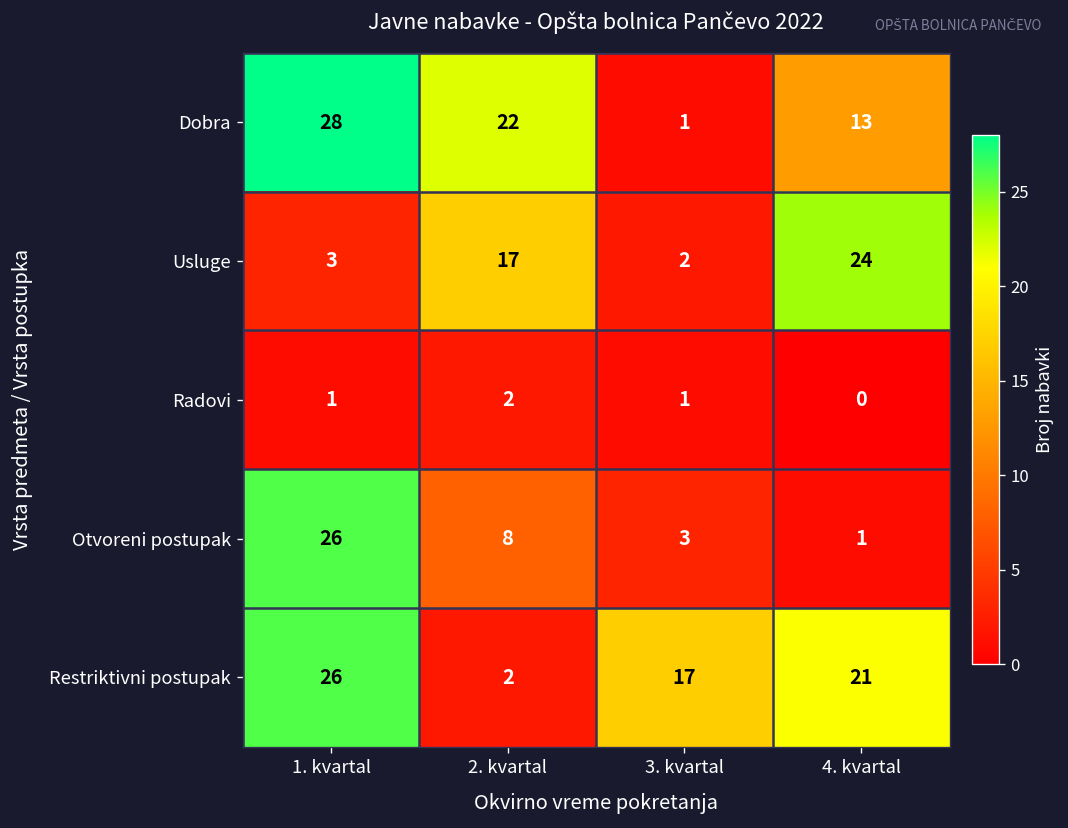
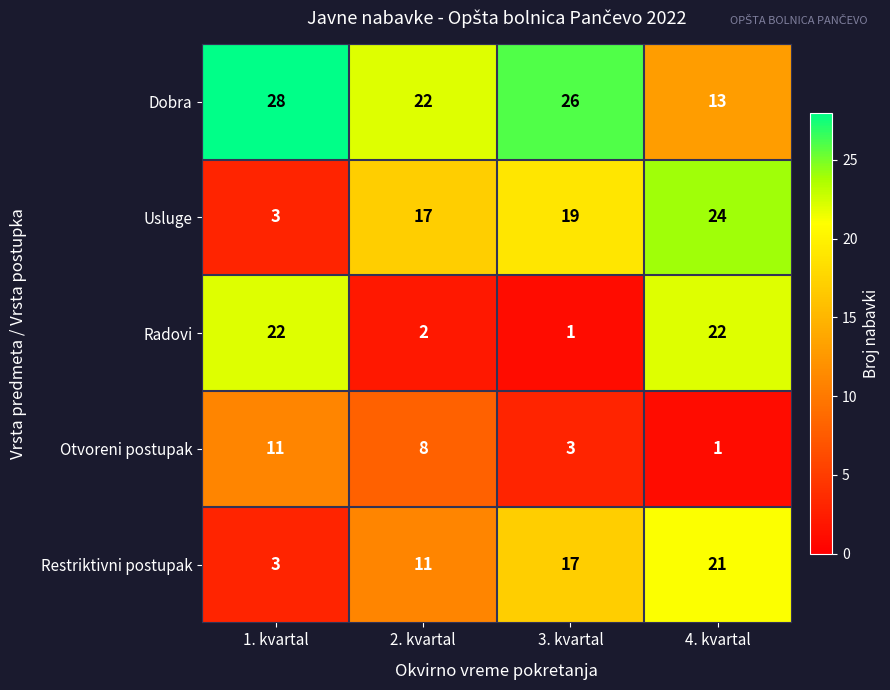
  {
    "Dobra": {
      "1. kvartal": 28,
      "2. kvartal": 22,
-     "3. kvartal": 1,
+     "3. kvartal": 26,
      "4. kvartal": 13
    },
    "Usluge": {
      "1. kvartal": 3,
      "2. kvartal": 17,
-     "3. kvartal": 2,
+     "3. kvartal": 19,
      "4. kvartal": 24
    },
    "Radovi": {
-     "1. kvartal": 1,
+     "1. kvartal": 22,
      "2. kvartal": 2,
      "3. kvartal": 1,
-     "4. kvartal": 0
+     "4. kvartal": 22
    },
    "Otvoreni postupak": {
-     "1. kvartal": 26,
+     "1. kvartal": 11,
      "2. kvartal": 8,
      "3. kvartal": 3,
      "4. kvartal": 1
    },
    "Restriktivni postupak": {
-     "1. kvartal": 26,
-     "2. kvartal": 2,
+     "1. kvartal": 3,
+     "2. kvartal": 11,
      "3. kvartal": 17,
      "4. kvartal": 21
    }
  }
